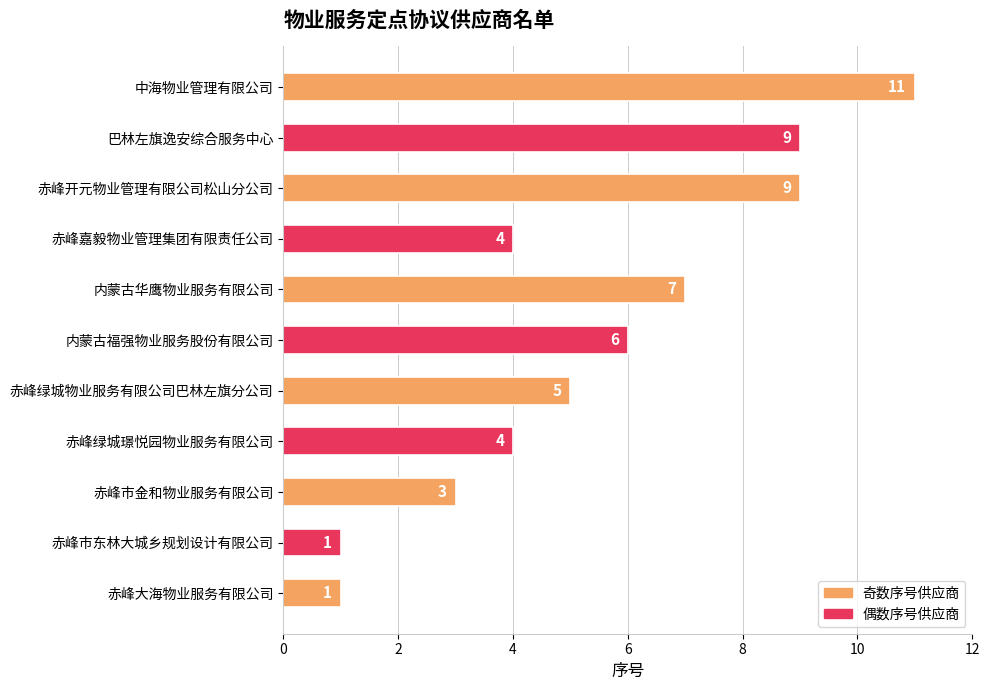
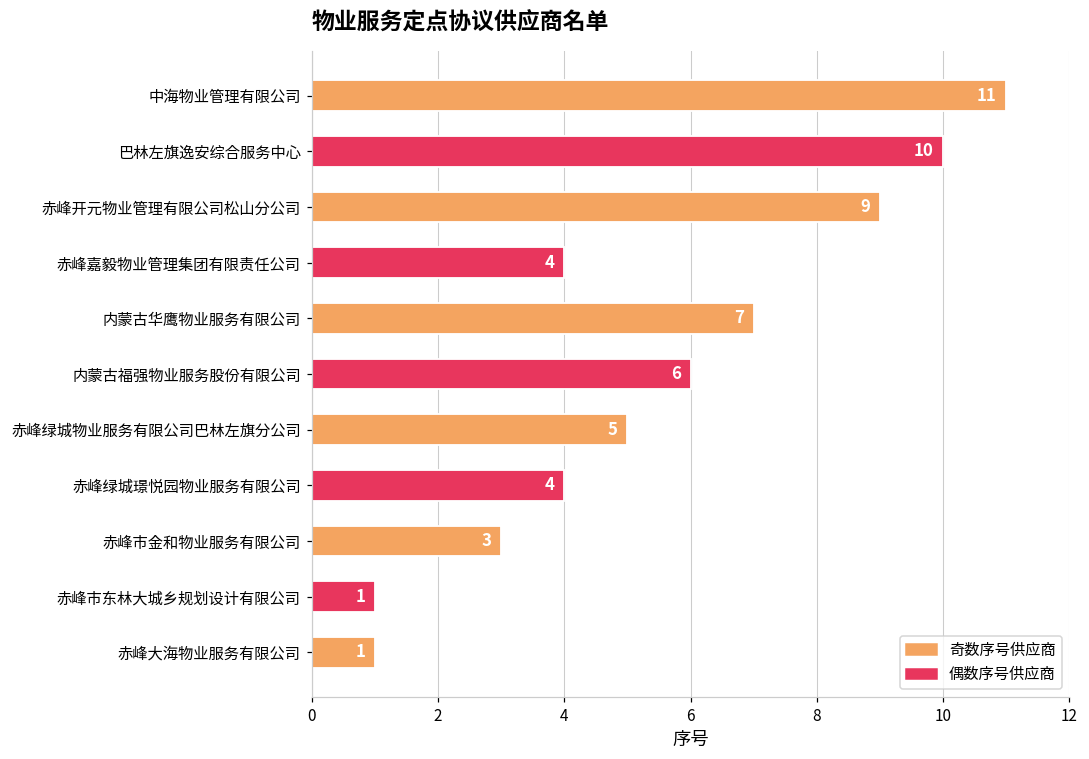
  {
    "中海物业管理有限公司": 11,
-   "巴林左旗逸安综合服务中心": 9,
+   "巴林左旗逸安综合服务中心": 10,
    "赤峰开元物业管理有限公司松山分公司": 9,
    "赤峰嘉毅物业管理集团有限责任公司": 4,
    "内蒙古华鹰物业服务有限公司": 7,
    "内蒙古福强物业服务股份有限公司": 6,
    "赤峰绿城物业服务有限公司巴林左旗分公司": 5,
    "赤峰绿城璟悦园物业服务有限公司": 4,
    "赤峰市金和物业服务有限公司": 3,
    "赤峰市东林大城乡规划设计有限公司": 1,
    "赤峰大海物业服务有限公司": 1
  }
